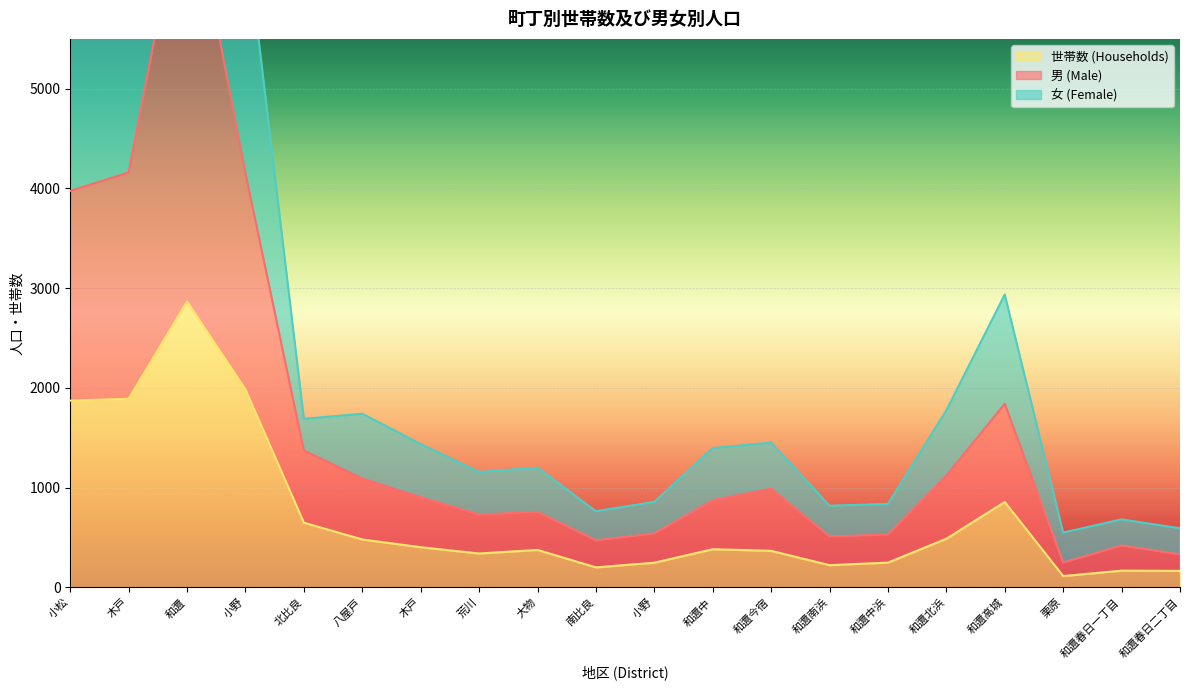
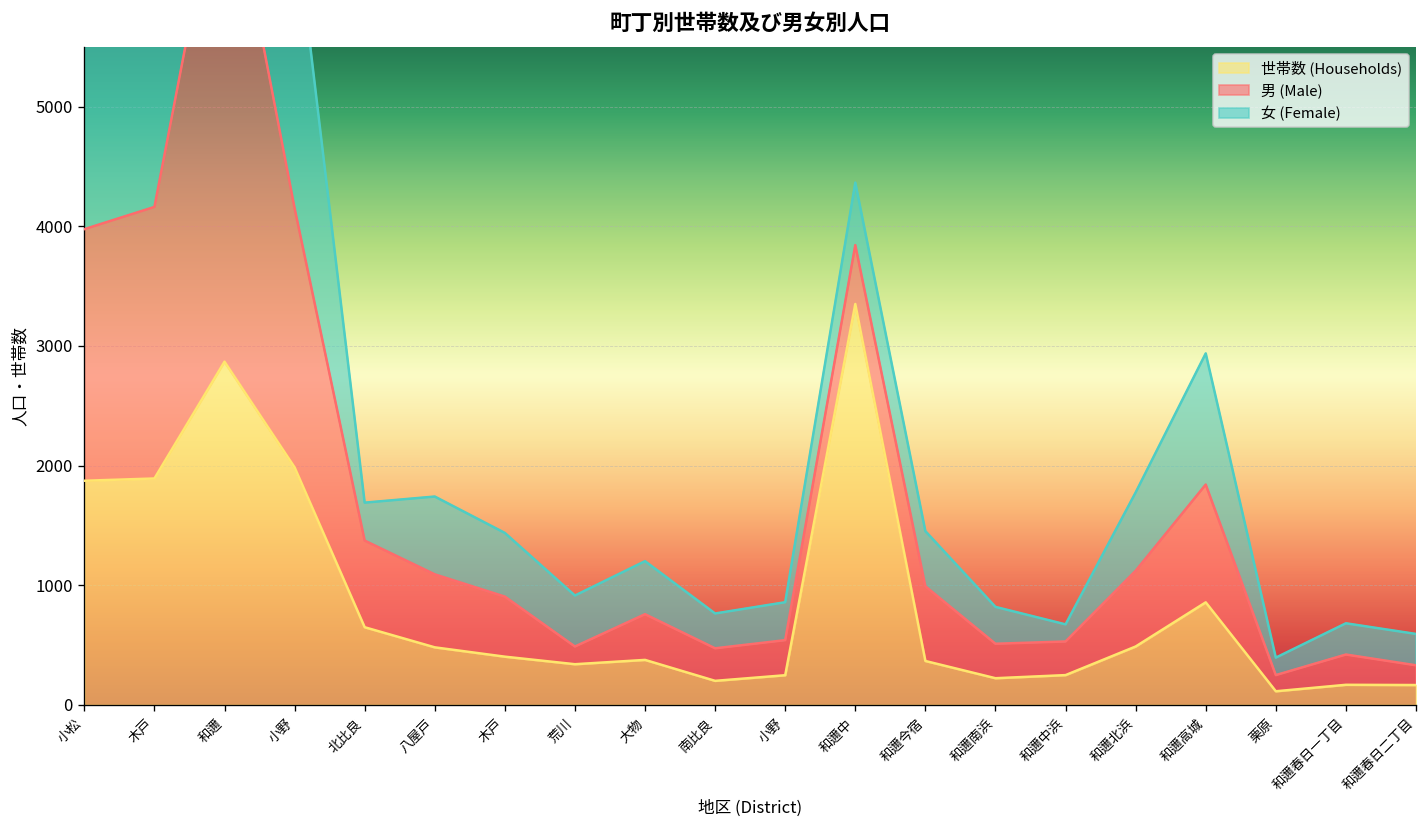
  {
    "世帯数 (Households)": {
      "小松": 1900,
      "和邇": 2900,
      "北比良": 600,
      "八屋戸": 500,
      "荒川": 300,
      "大物": 400,
      "南比良": 200,
-     "和邇中": 400,
+     "和邇中": 3400,
      "和邇今宿": 400,
      "和邇南浜": 200,
      "和邇中浜": 200,
      "和邇北浜": 500,
      "和邇高城": 900,
      "栗原": 100,
      "和邇春日一丁目": 200,
      "和邇春日二丁目": 200
    },
    "男 (Male)": {
      "小松": 2100,
      "北比良": 700,
      "八屋戸": 600,
-     "荒川": 400,
+     "荒川": 100,
      "大物": 400,
      "南比良": 300,
      "和邇中": 500,
      "和邇今宿": 600,
      "和邇南浜": 300,
      "和邇中浜": 300,
      "和邇北浜": 600,
      "和邇高城": 1000,
      "栗原": 100,
      "和邇春日一丁目": 300,
      "和邇春日二丁目": 200
    },
    "女 (Female)": {
      "北比良": 300,
      "八屋戸": 700,
      "荒川": 400,
      "大物": 400,
      "南比良": 300,
      "和邇中": 500,
      "和邇今宿": 500,
      "和邇南浜": 300,
-     "和邇中浜": 300,
+     "和邇中浜": 100,
      "和邇北浜": 700,
      "和邇高城": 1100,
-     "栗原": 300,
+     "栗原": 100,
      "和邇春日一丁目": 300,
      "和邇春日二丁目": 300
    }
  }
